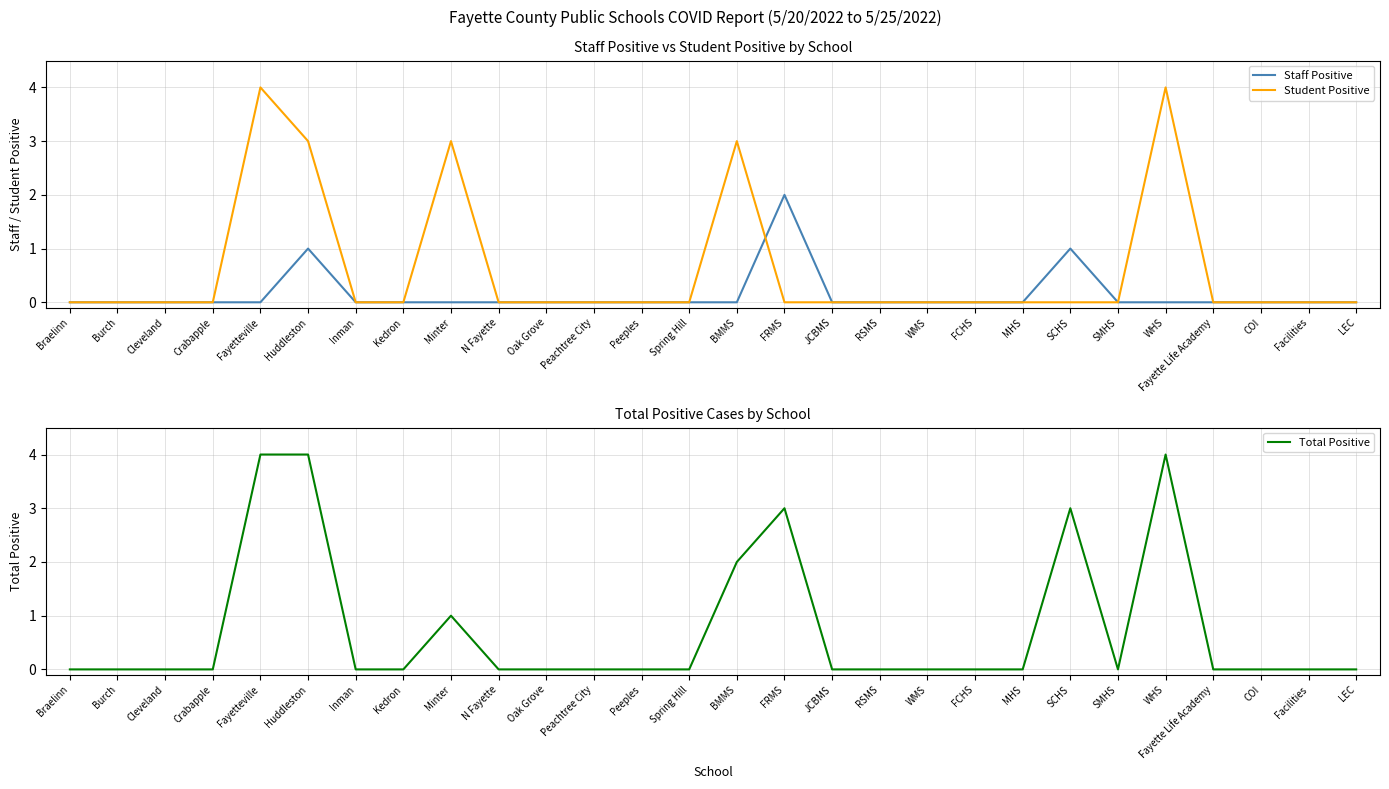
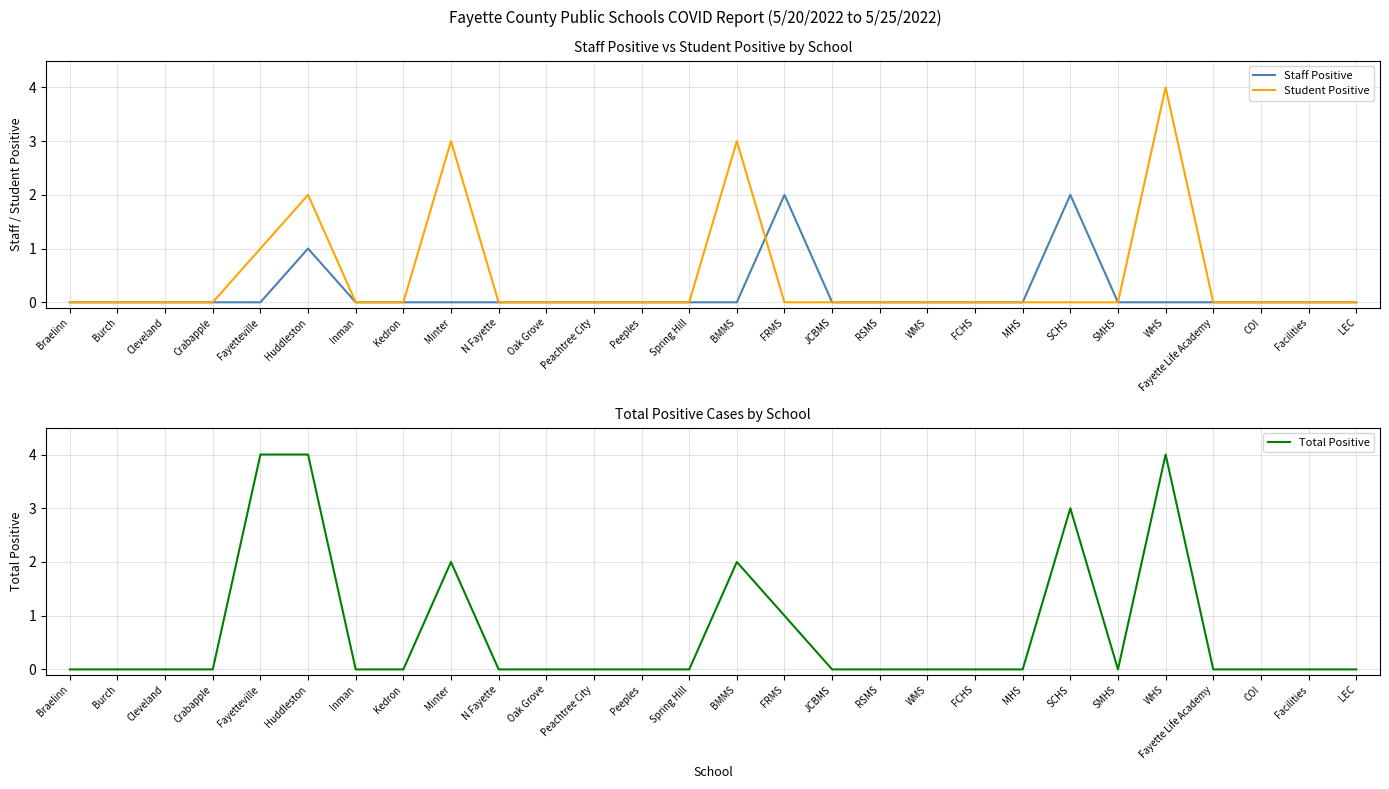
  {
    "Staff Positive vs Student Positive by School": {
      "Staff Positive": {
        "Fayetteville": 0,
        "Huddleston": 1,
        "Minter": 0,
        "BMMS": 0,
        "FRMS": 2,
-       "SCHS": 1,
+       "SCHS": 2,
        "WHS": 0
      },
      "Student Positive": {
-       "Fayetteville": 4,
-       "Huddleston": 3,
+       "Fayetteville": 1,
+       "Huddleston": 2,
        "Minter": 3,
        "BMMS": 3,
        "FRMS": 0,
        "SCHS": 0,
        "WHS": 4
      }
    },
    "Total Positive Cases by School": {
      "Braelinn": 0,
      "Burch": 0,
      "Cleveland": 0,
      "Crabapple": 0,
      "Fayetteville": 4,
      "Huddleston": 4,
      "Inman": 0,
      "Kedron": 0,
-     "Minter": 1,
+     "Minter": 2,
      "N Fayette": 0,
      "Oak Grove": 0,
      "Peachtree City": 0,
      "Peeples": 0,
      "Spring Hill": 0,
      "BMMS": 2,
-     "FRMS": 3,
+     "FRMS": 1,
      "JCBMS": 0,
      "RSMS": 0,
      "WMS": 0,
      "FCHS": 0,
      "MHS": 0,
      "SCHS": 3,
      "SMHS": 0,
      "WHS": 4,
      "Fayette Life Academy": 0,
      "COI": 0,
      "Facilities": 0,
      "LEC": 0
    }
  }
